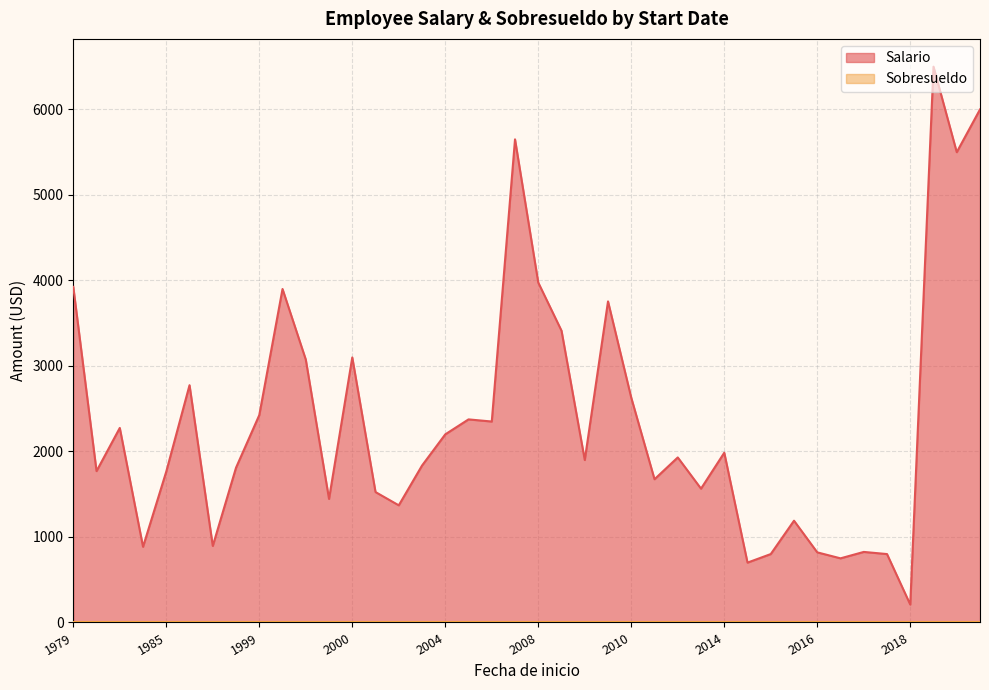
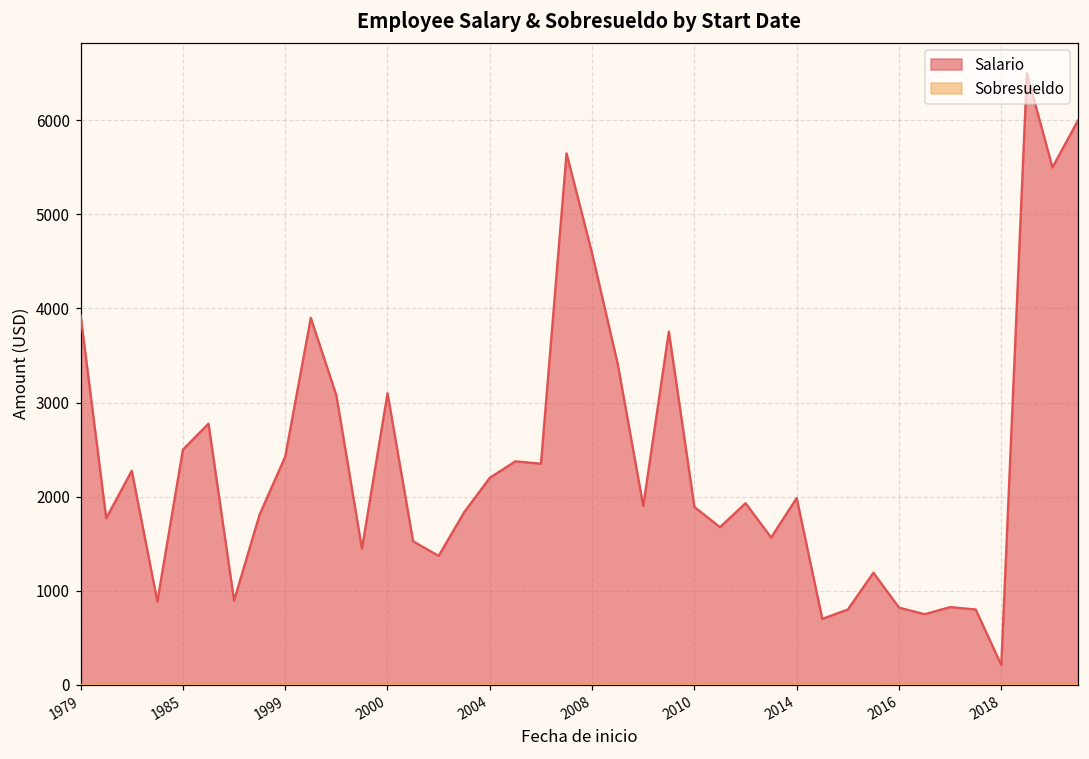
  {
    "Salario": {
      "1979": 3900,
-     "1985": 1800,
+     "1985": 2500,
      "1999": 2400,
      "2000": 3100,
      "2004": 2200,
-     "2008": 4000,
-     "2010": 2600,
+     "2008": 4600,
+     "2010": 1900,
      "2014": 2000,
      "2016": 800,
      "2018": 200
    },
    "Sobresueldo": {
      "1979": 0,
      "1985": 0,
      "1999": 0,
      "2000": 0,
      "2004": 0,
      "2008": 0,
      "2010": 0,
      "2014": 0,
      "2016": 0,
      "2018": 0
    }
  }
